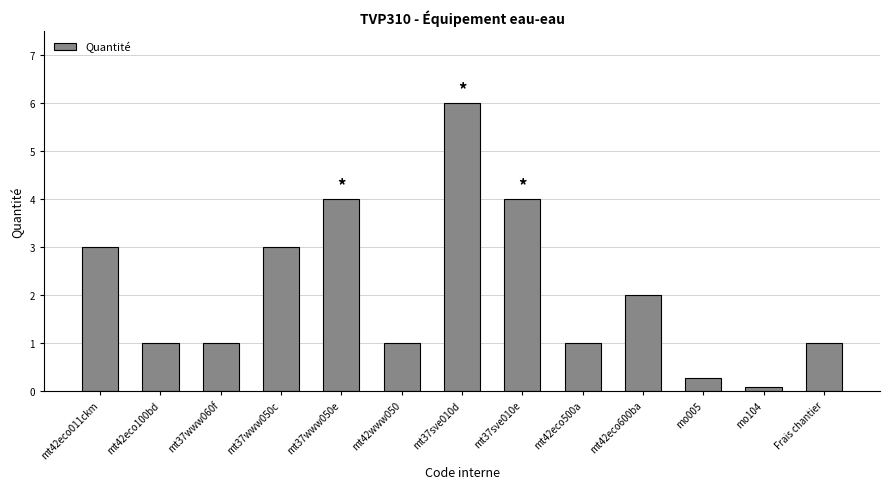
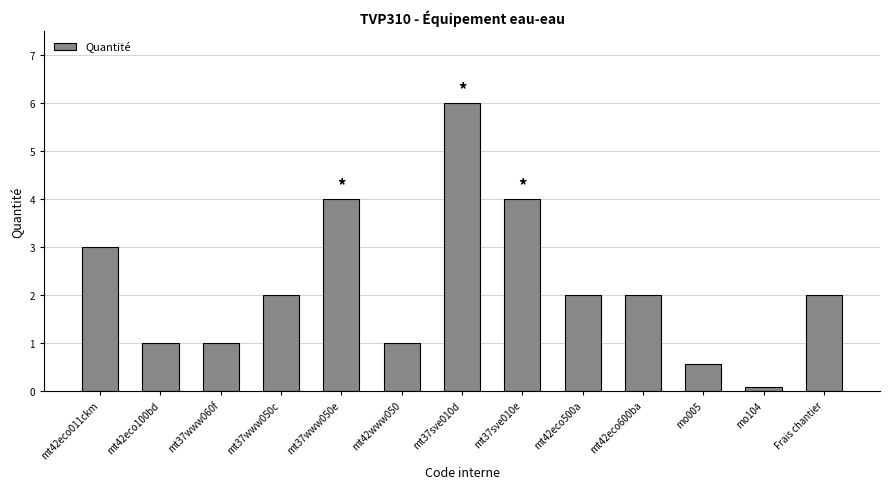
  {
    "mt42eco011ckm": 3.0,
    "mt42eco100bd": 1.0,
    "mt37www060f": 1.0,
-   "mt37www050c": 3,
+   "mt37www050c": 2,
    "mt37www050e": 4.0,
    "mt42www050": 1.0,
    "mt37sve010d": 6.0,
    "mt37sve010e": 4.0,
-   "mt42eco500a": 1,
+   "mt42eco500a": 2,
    "mt42eco600ba": 2.0,
-   "mo005": 0.3,
+   "mo005": 0.6,
    "mo104": 0.1,
-   "Frais chantier": 1
+   "Frais chantier": 2
  }
